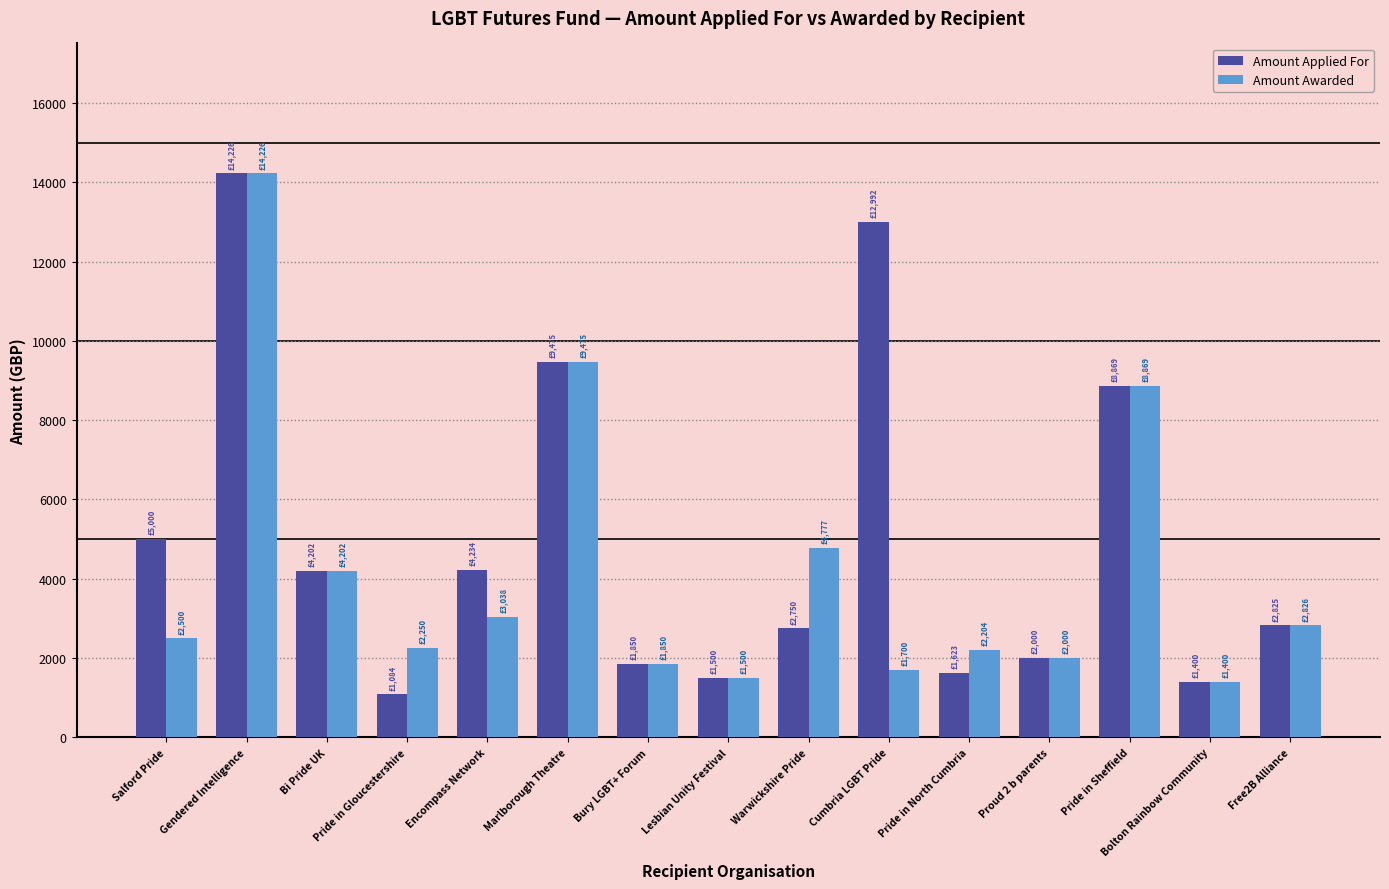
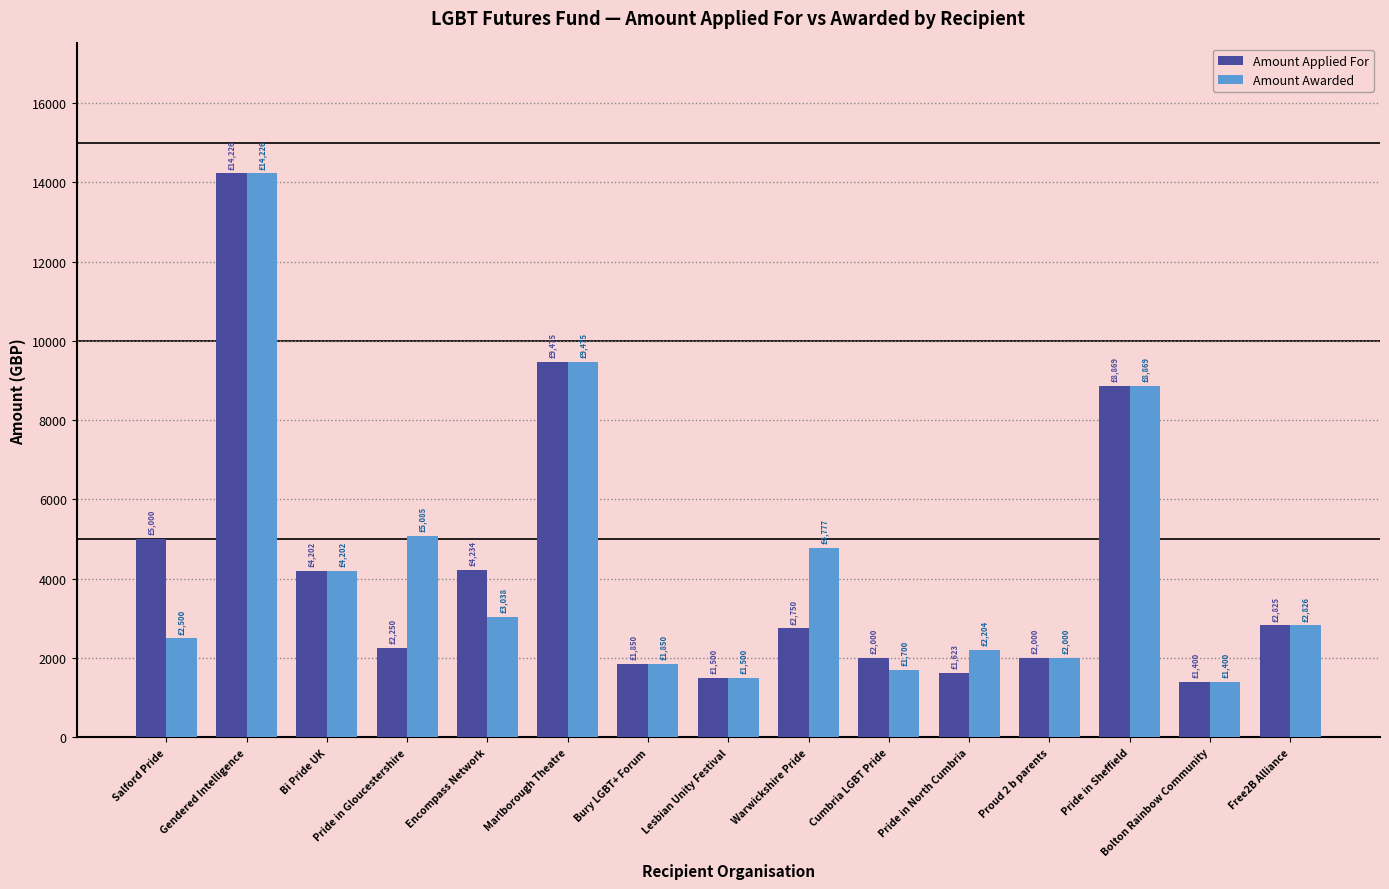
  {
    "Amount Applied For": {
      "Salford Pride": "£5,000",
      "Gendered Intelligence": "£14,226",
      "Bi Pride UK": "£4,202",
-     "Pride in Gloucestershire": "£1,084",
+     "Pride in Gloucestershire": "£2,250",
      "Encompass Network": "£4,234",
      "Marlborough Theatre": "£9,475",
      "Bury LGBT+ Forum": "£1,850",
      "Lesbian Unity Festival": "£1,500",
      "Warwickshire Pride": "£2,750",
-     "Cumbria LGBT Pride": "£12,992",
+     "Cumbria LGBT Pride": "£2,000",
      "Pride in North Cumbria": "£1,623",
      "Proud 2 b parents": "£2,000",
      "Pride in Sheffield": "£8,869",
      "Bolton Rainbow Community": "£1,400",
      "Free2B Alliance": "£2,825"
    },
    "Amount Awarded": {
      "Salford Pride": "£2,500",
      "Gendered Intelligence": "£14,226",
      "Bi Pride UK": "£4,202",
-     "Pride in Gloucestershire": "£2,250",
+     "Pride in Gloucestershire": "£5,085",
      "Encompass Network": "£3,038",
      "Marlborough Theatre": "£9,475",
      "Bury LGBT+ Forum": "£1,850",
      "Lesbian Unity Festival": "£1,500",
      "Warwickshire Pride": "£4,777",
      "Cumbria LGBT Pride": "£1,700",
      "Pride in North Cumbria": "£2,204",
      "Proud 2 b parents": "£2,000",
      "Pride in Sheffield": "£8,869",
      "Bolton Rainbow Community": "£1,400",
      "Free2B Alliance": "£2,826"
    }
  }
